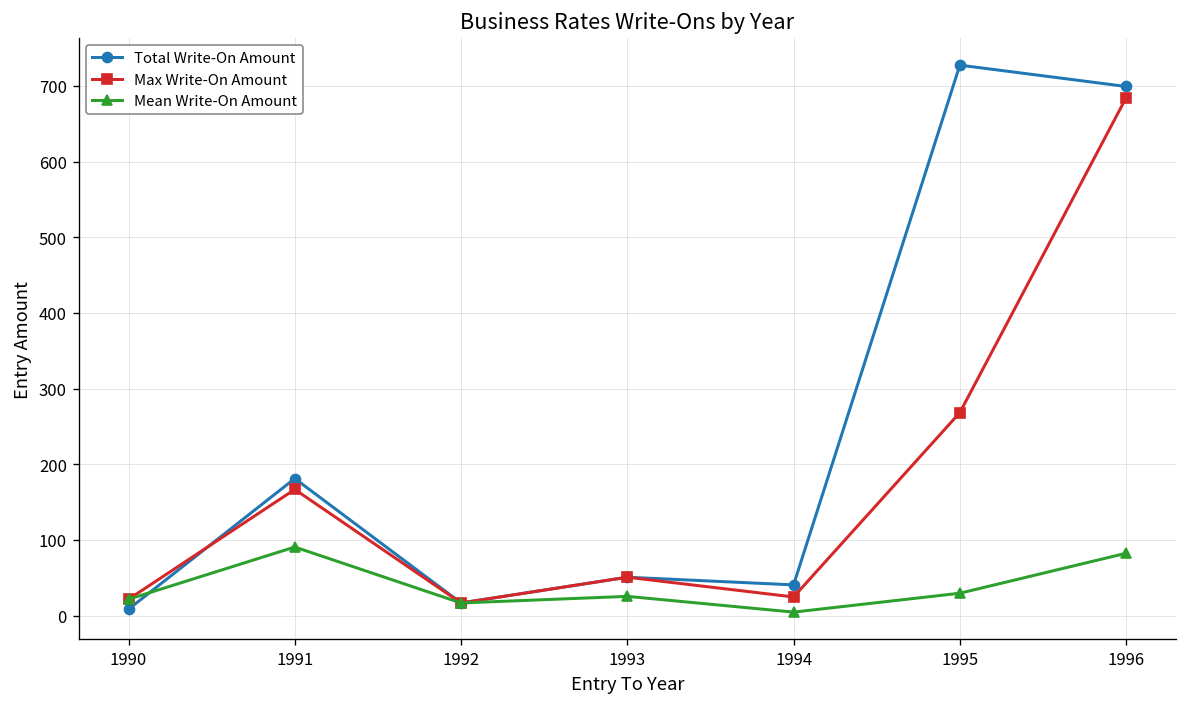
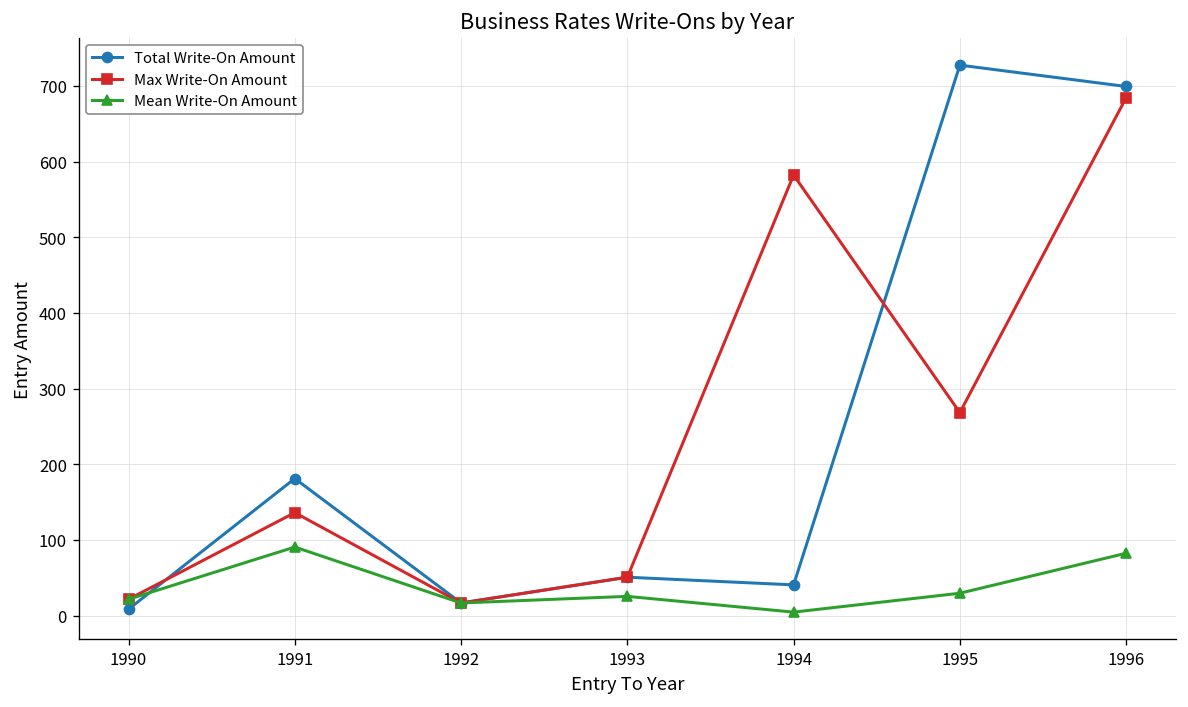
  {
    "Total Write-On Amount": {
      "1990": 10,
      "1991": 180,
      "1994": 40,
      "1995": 730,
      "1996": 700
    },
    "Max Write-On Amount": {
-     "1991": 170,
-     "1994": 20,
+     "1991": 140,
+     "1994": 580,
      "1995": 270,
      "1996": 680
    },
    "Mean Write-On Amount": {
      "1991": 90,
      "1993": 30,
      "1994": 0,
      "1995": 30,
      "1996": 80
    }
  }
